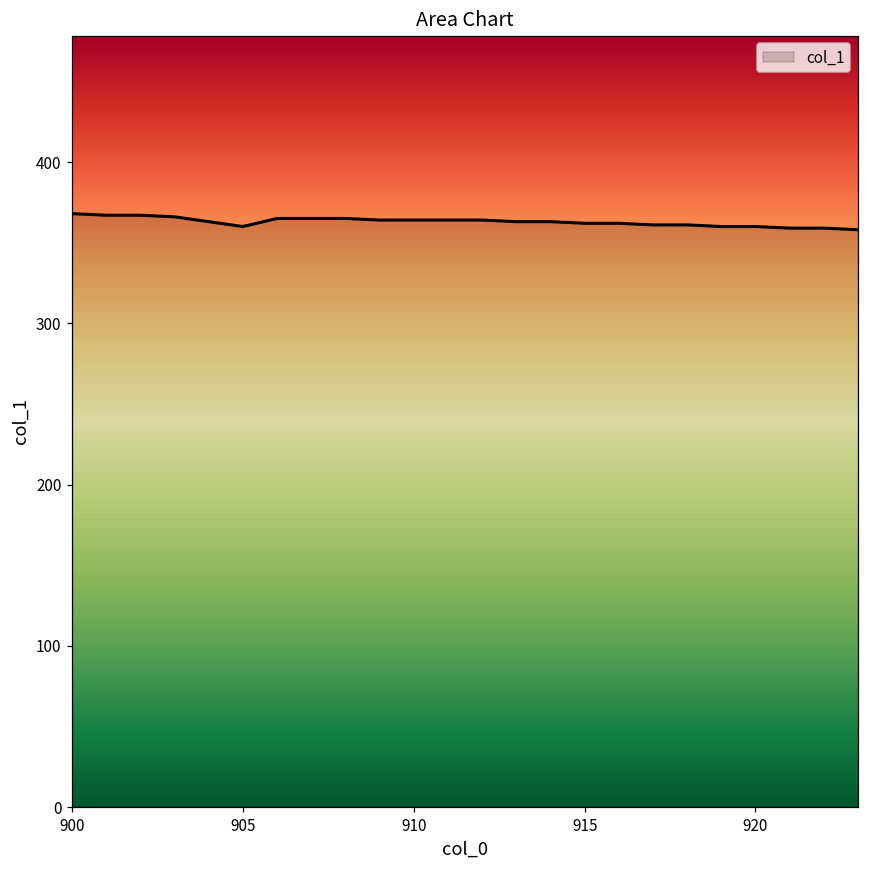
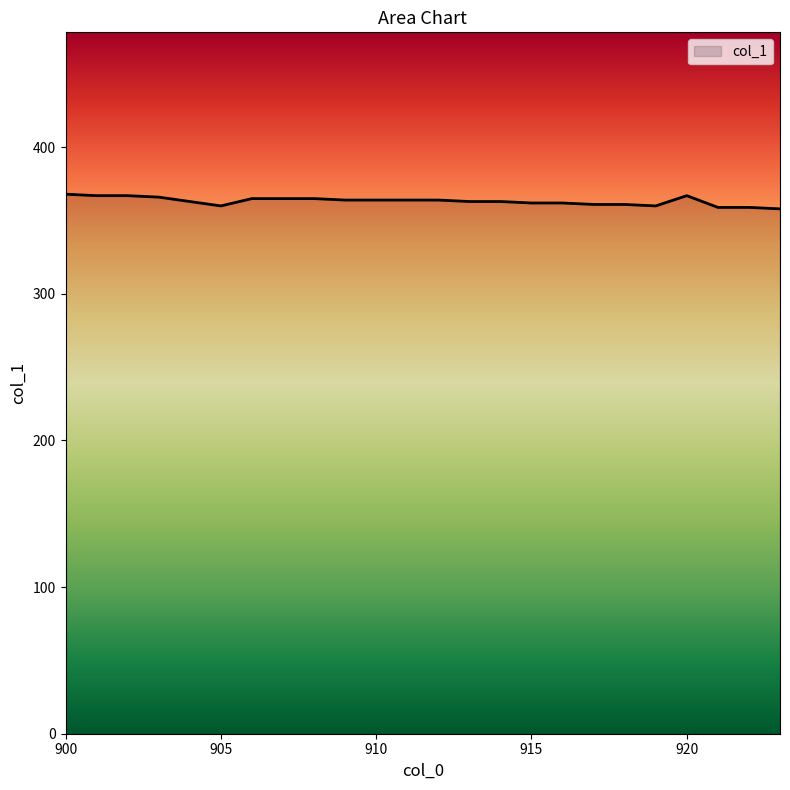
  {
    "900": 368,
    "905": 360,
    "915": 362,
-   "920": 360
+   "920": 367
  }
